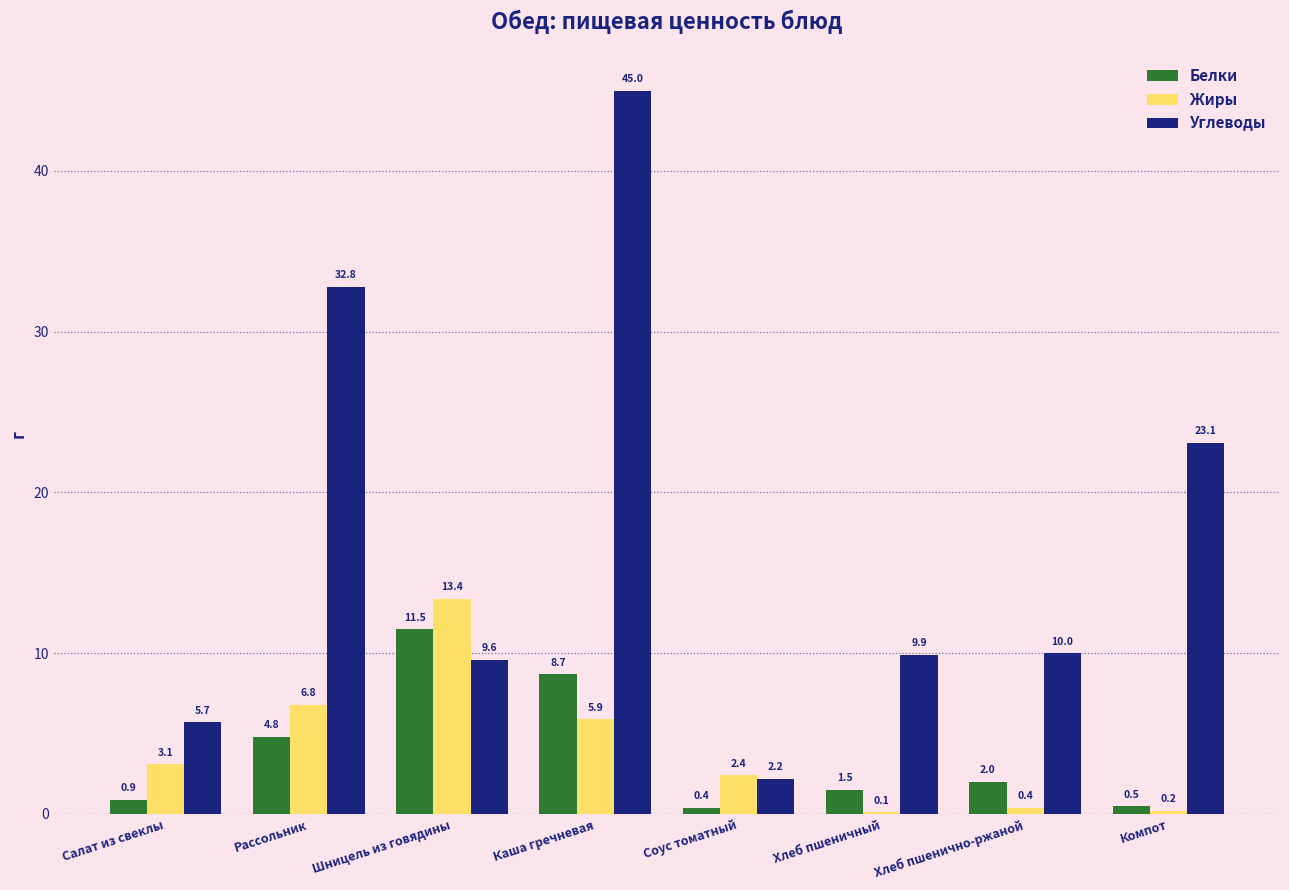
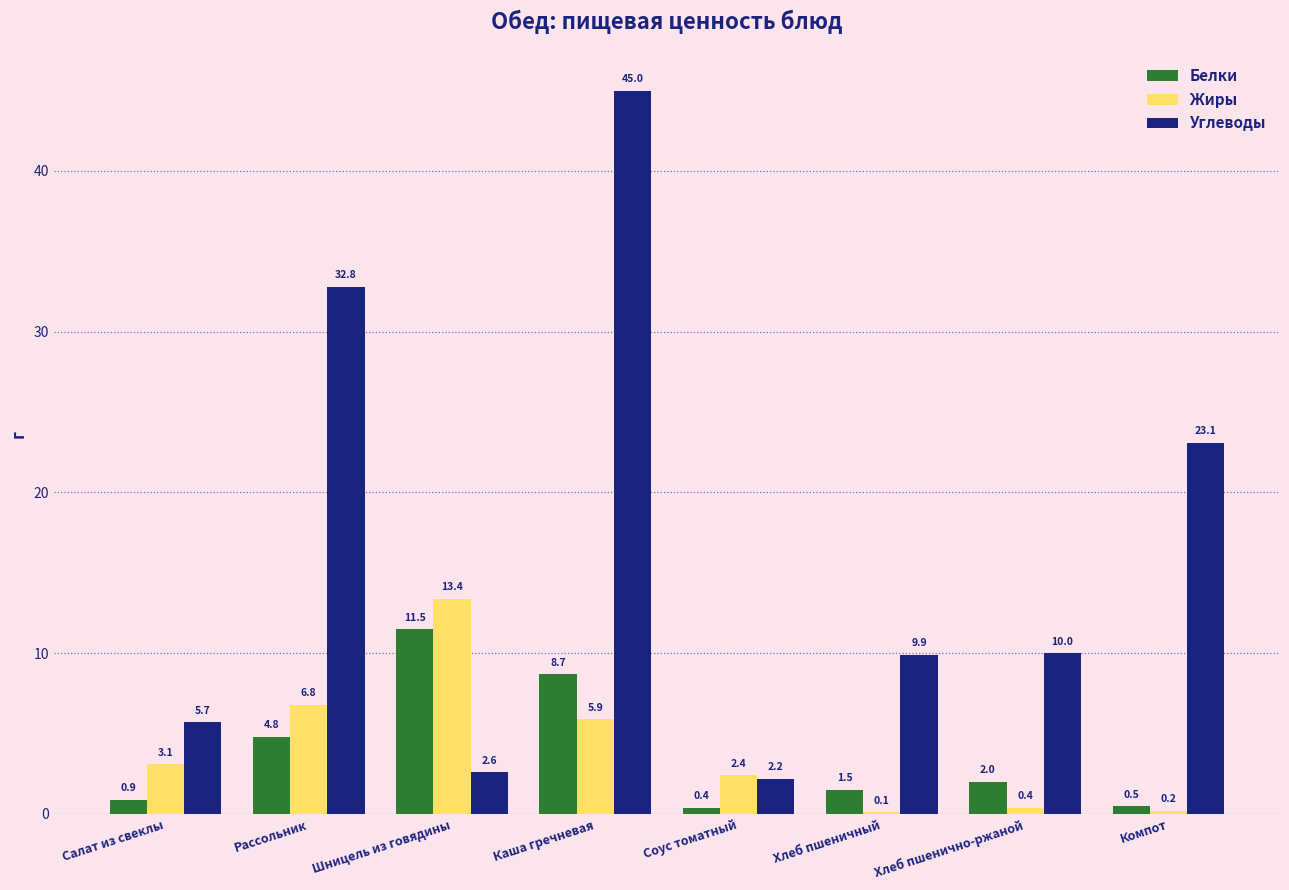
  {
    "Белки": {
      "Салат из свеклы": 0.9,
      "Рассольник": 4.8,
      "Шницель из говядины": 11.5,
      "Каша гречневая": 8.7,
      "Соус томатный": 0.4,
      "Хлеб пшеничный": 1.5,
      "Хлеб пшенично-ржаной": 2.0,
      "Компот": 0.5
    },
    "Жиры": {
      "Салат из свеклы": 3.1,
      "Рассольник": 6.8,
      "Шницель из говядины": 13.4,
      "Каша гречневая": 5.9,
      "Соус томатный": 2.4,
      "Хлеб пшеничный": 0.1,
      "Хлеб пшенично-ржаной": 0.4,
      "Компот": 0.2
    },
    "Углеводы": {
      "Салат из свеклы": 5.7,
      "Рассольник": 32.8,
-     "Шницель из говядины": 9.6,
+     "Шницель из говядины": 2.6,
      "Каша гречневая": 45.0,
      "Соус томатный": 2.2,
      "Хлеб пшеничный": 9.9,
      "Хлеб пшенично-ржаной": 10.0,
      "Компот": 23.1
    }
  }
